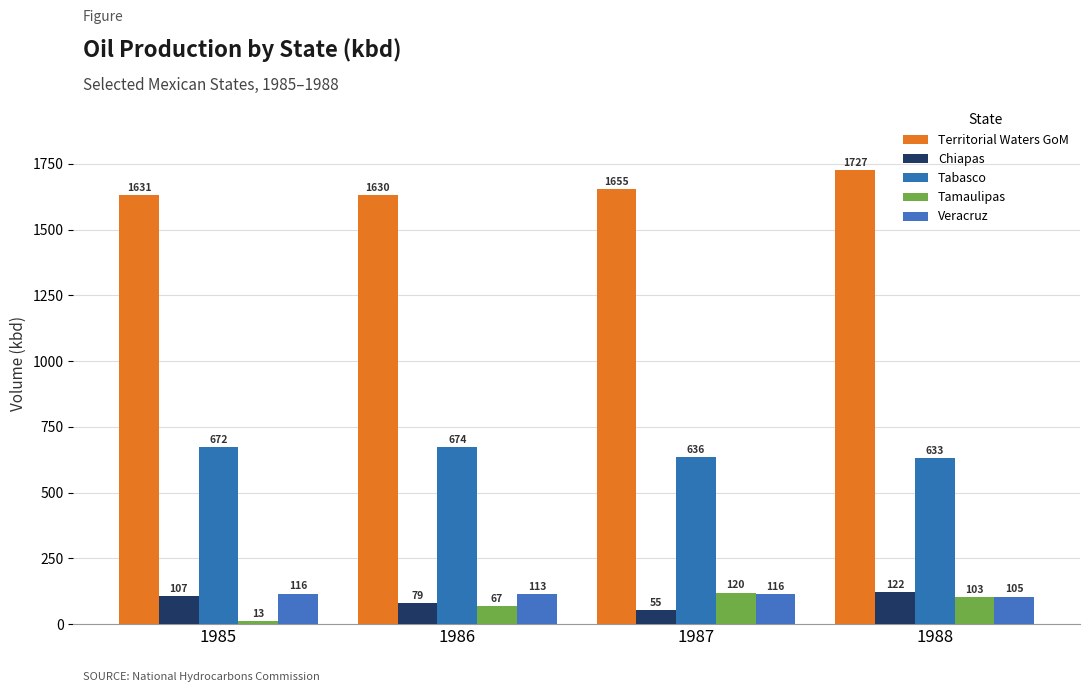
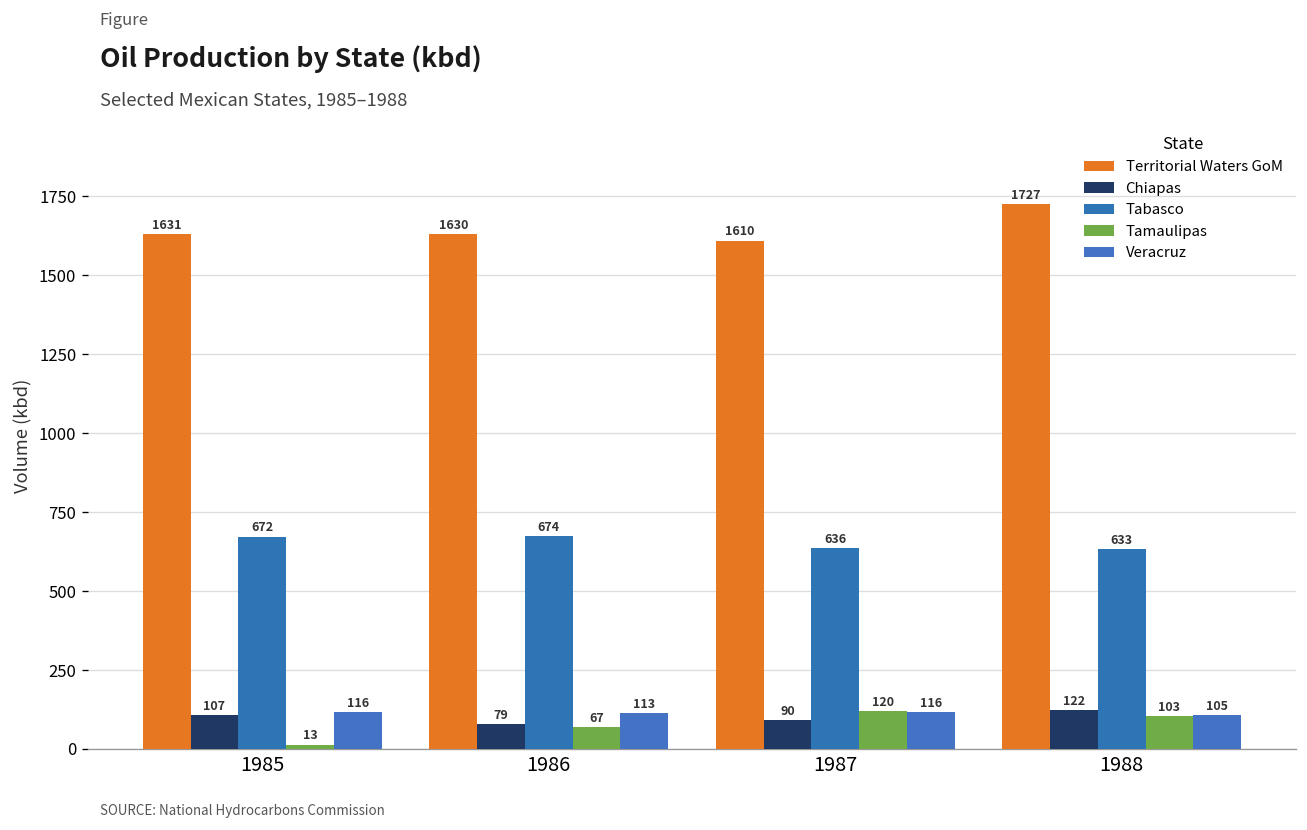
  {
    "Territorial Waters GoM": {
      "1985": 1631,
      "1986": 1630,
-     "1987": 1655,
+     "1987": 1610,
      "1988": 1727
    },
    "Chiapas": {
      "1985": 107,
      "1986": 79,
-     "1987": 55,
+     "1987": 90,
      "1988": 122
    },
    "Tamaulipas": {
      "1985": 13,
      "1986": 67,
      "1987": 120,
      "1988": 103
    }
  }
